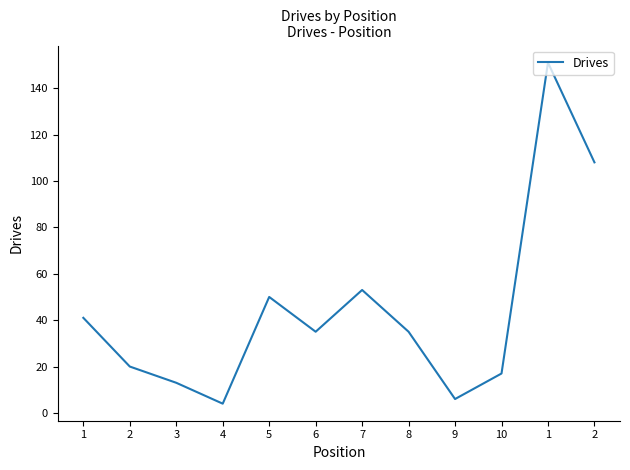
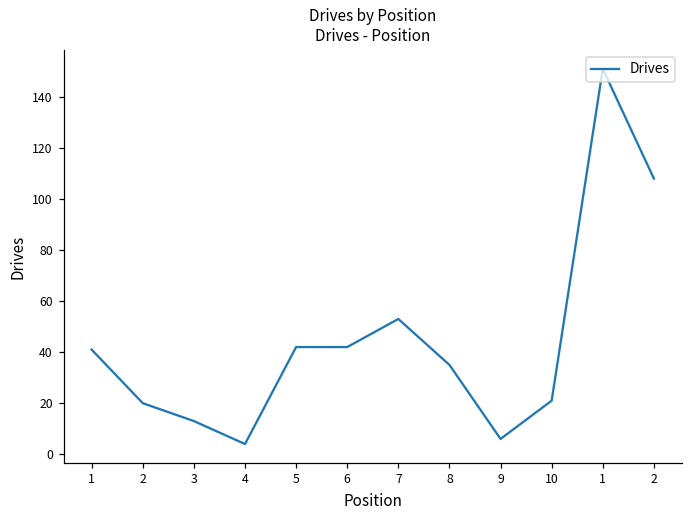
  {
    "3": 13,
    "4": 4,
-   "5": 50,
-   "6": 35,
+   "5": 42,
+   "6": 42,
    "7": 53,
    "8": 35,
    "9": 6,
-   "10": 17
+   "10": 21
  }
